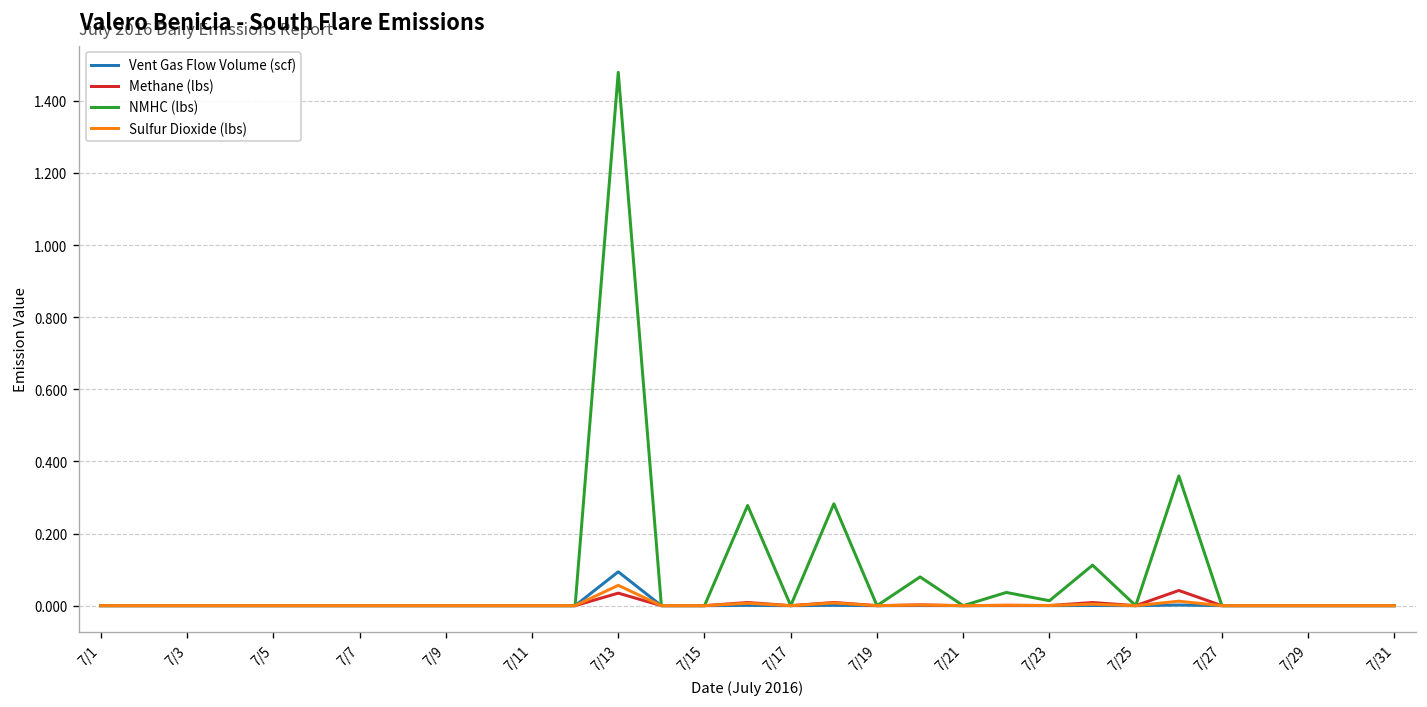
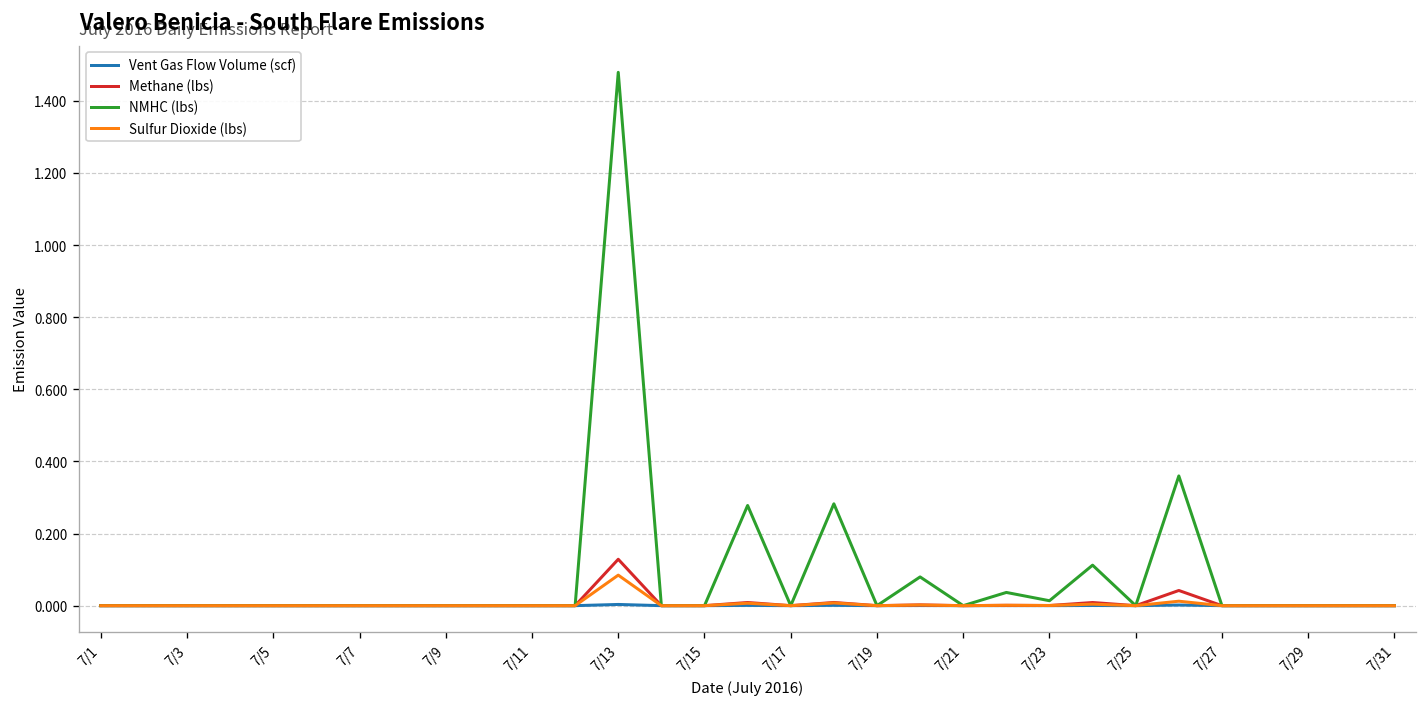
  {
    "Vent Gas Flow Volume (scf)": {
-     "7/13": 0.09
+     "7/13": 0.00
    },
    "Methane (lbs)": {
-     "7/13": 0.03
+     "7/13": 0.13
    },
    "NMHC (lbs)": {
      "7/13": 1.48,
      "7/23": 0.01
    },
    "Sulfur Dioxide (lbs)": {
-     "7/13": 0.06
+     "7/13": 0.08
    }
  }
